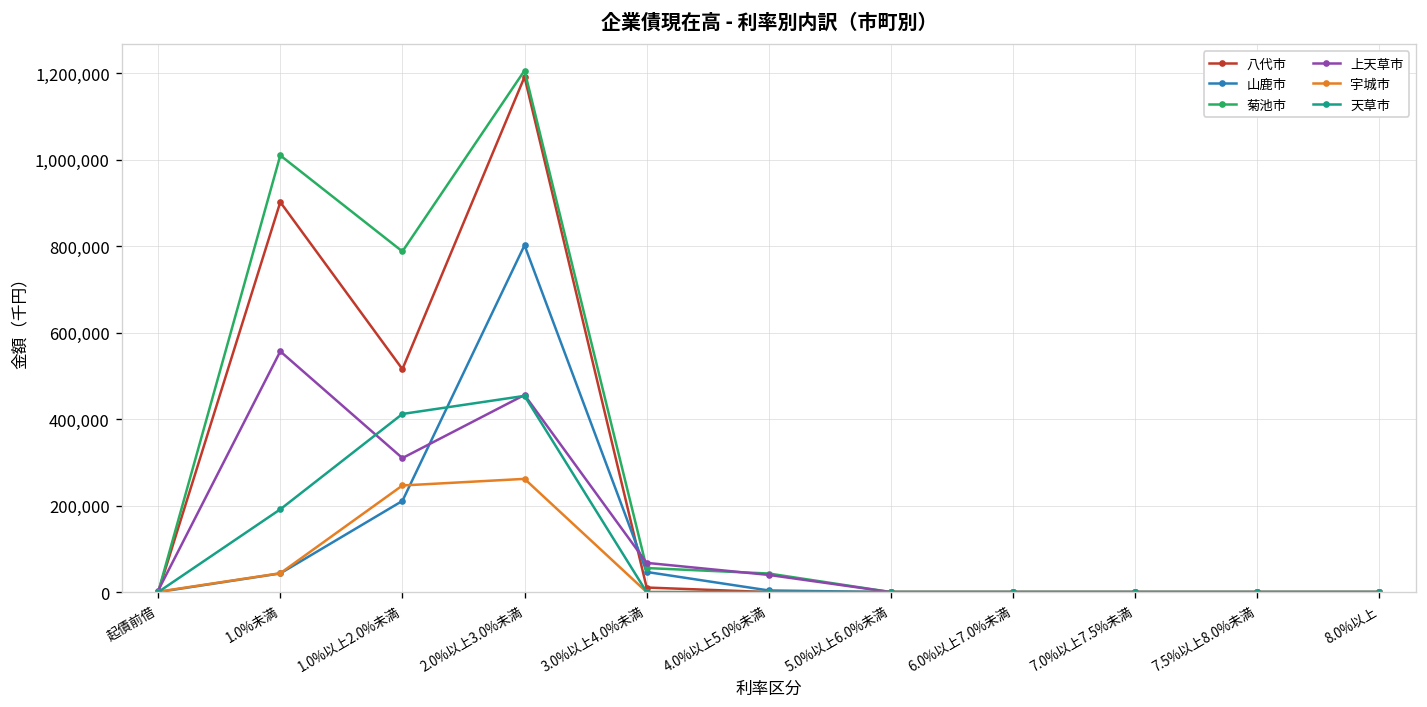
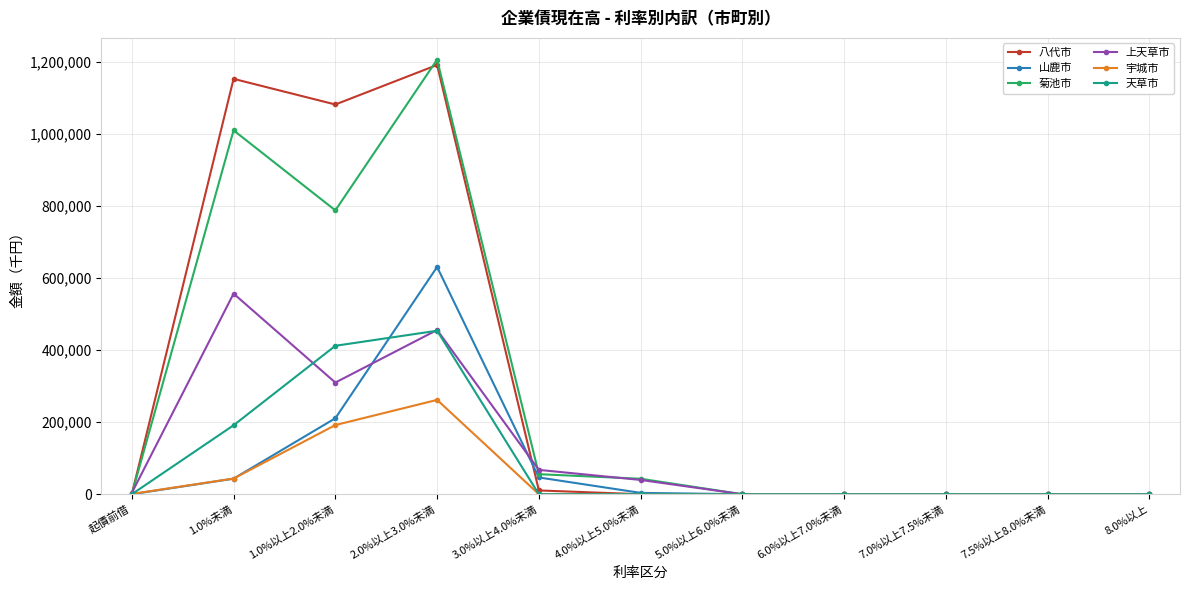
  {
    "八代市": {
-     "1.0%未満": "900,000",
-     "1.0%以上2.0%未満": "520,000",
+     "1.0%未満": "1,150,000",
+     "1.0%以上2.0%未満": "1,080,000",
      "2.0%以上3.0%未満": "1,190,000",
      "3.0%以上4.0%未満": "10,000"
    },
    "山鹿市": {
      "1.0%以上2.0%未満": "210,000",
-     "2.0%以上3.0%未満": "800,000",
+     "2.0%以上3.0%未満": "630,000",
      "3.0%以上4.0%未満": "50,000"
    },
    "上天草市": {
      "1.0%未満": "560,000",
      "1.0%以上2.0%未満": "310,000",
      "3.0%以上4.0%未満": "70,000"
    },
    "宇城市": {
-     "1.0%以上2.0%未満": "250,000",
+     "1.0%以上2.0%未満": "190,000",
      "2.0%以上3.0%未満": "260,000"
    }
  }
